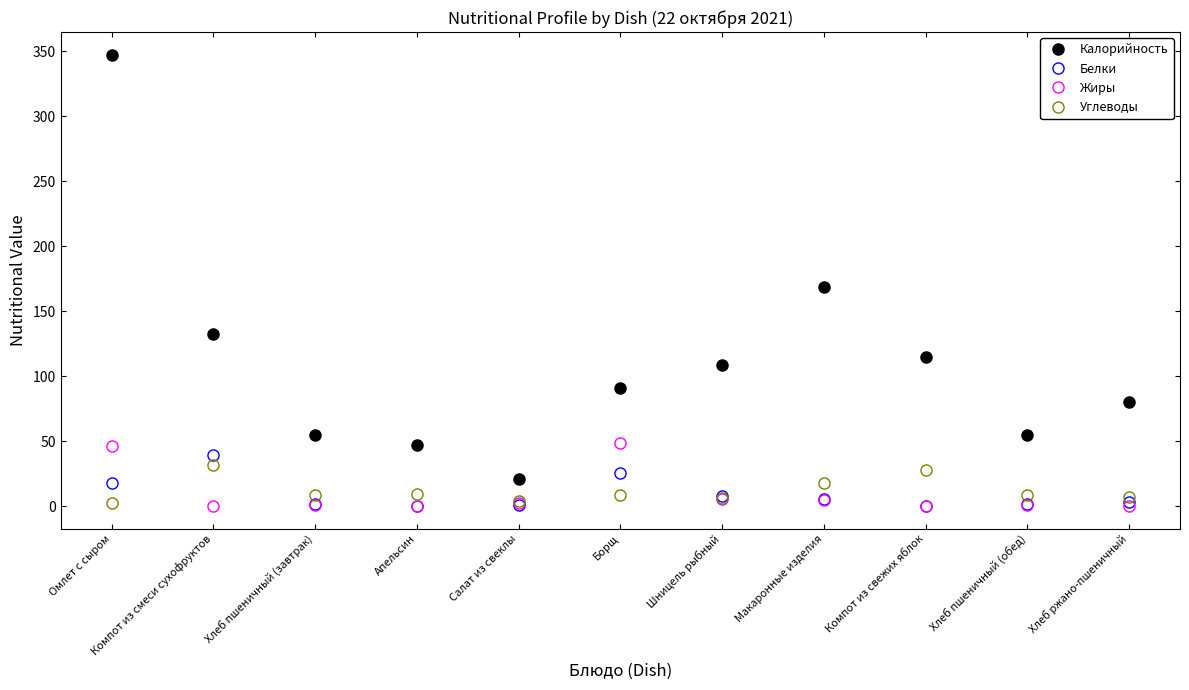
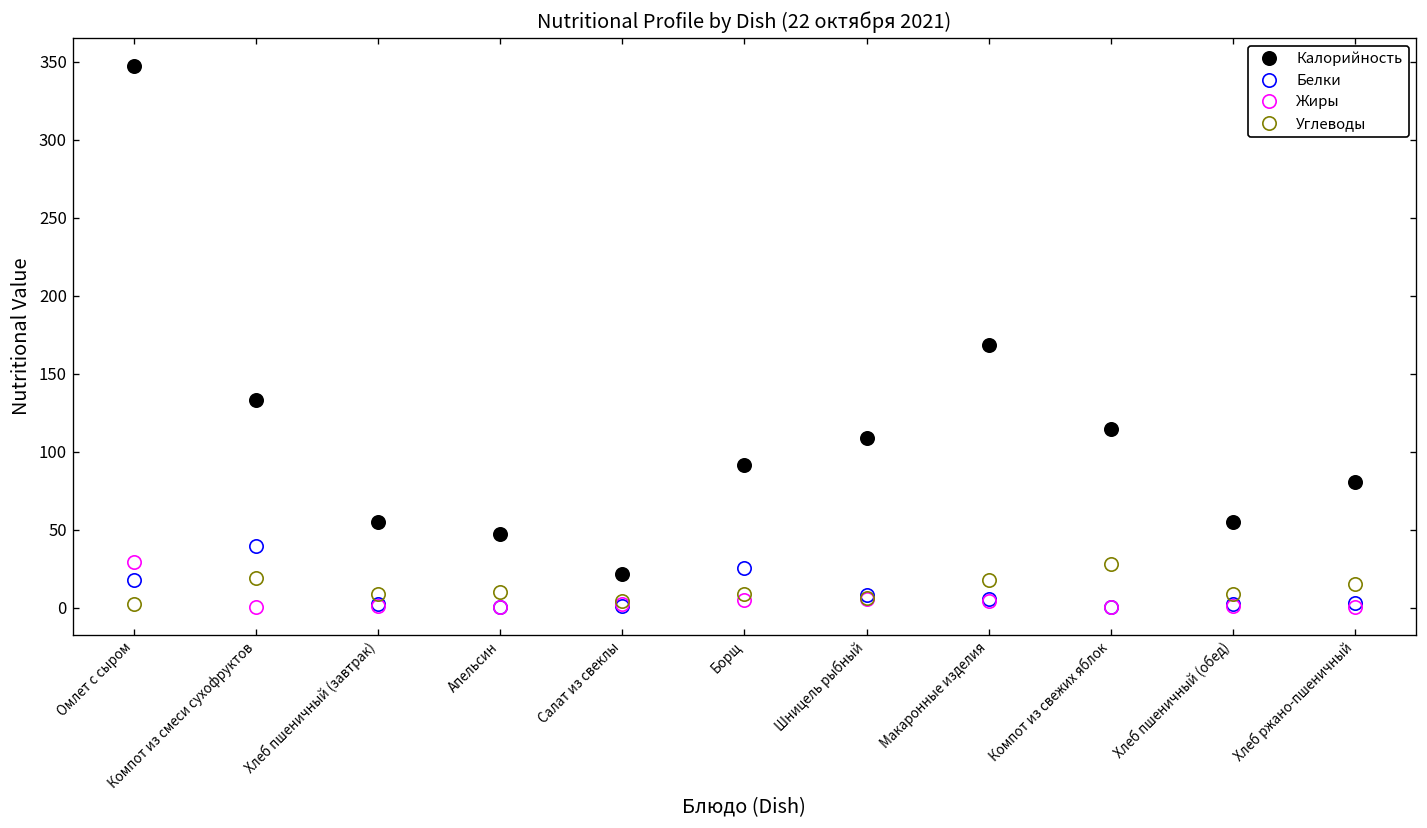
  {
    "Калорийность": {
      "Омлет с сыром": 348,
      "Компот из смеси сухофруктов": 133,
      "Хлеб пшеничный (завтрак)": 55,
      "Апельсин": 47,
      "Салат из свеклы": 21,
      "Борщ": 91,
      "Шницель рыбный": 109,
      "Макаронные изделия": 168,
      "Компот из свежих яблок": 115,
      "Хлеб пшеничный (обед)": 55,
      "Хлеб ржано-пшеничный": 80
    },
    "Белки": {
      "Омлет с сыром": 18,
      "Компот из смеси сухофруктов": 39,
      "Борщ": 25,
      "Хлеб ржано-пшеничный": 3
    },
    "Жиры": {
-     "Омлет с сыром": 46,
+     "Омлет с сыром": 29,
      "Компот из смеси сухофруктов": 0,
-     "Борщ": 49,
+     "Борщ": 5,
      "Хлеб ржано-пшеничный": 1
    },
    "Углеводы": {
      "Омлет с сыром": 3,
-     "Компот из смеси сухофруктов": 32,
+     "Компот из смеси сухофруктов": 19,
      "Хлеб пшеничный (завтрак)": 9,
      "Апельсин": 10,
      "Борщ": 9,
      "Макаронные изделия": 18,
      "Компот из свежих яблок": 28,
      "Хлеб пшеничный (обед)": 9,
-     "Хлеб ржано-пшеничный": 7
+     "Хлеб ржано-пшеничный": 15
    }
  }
